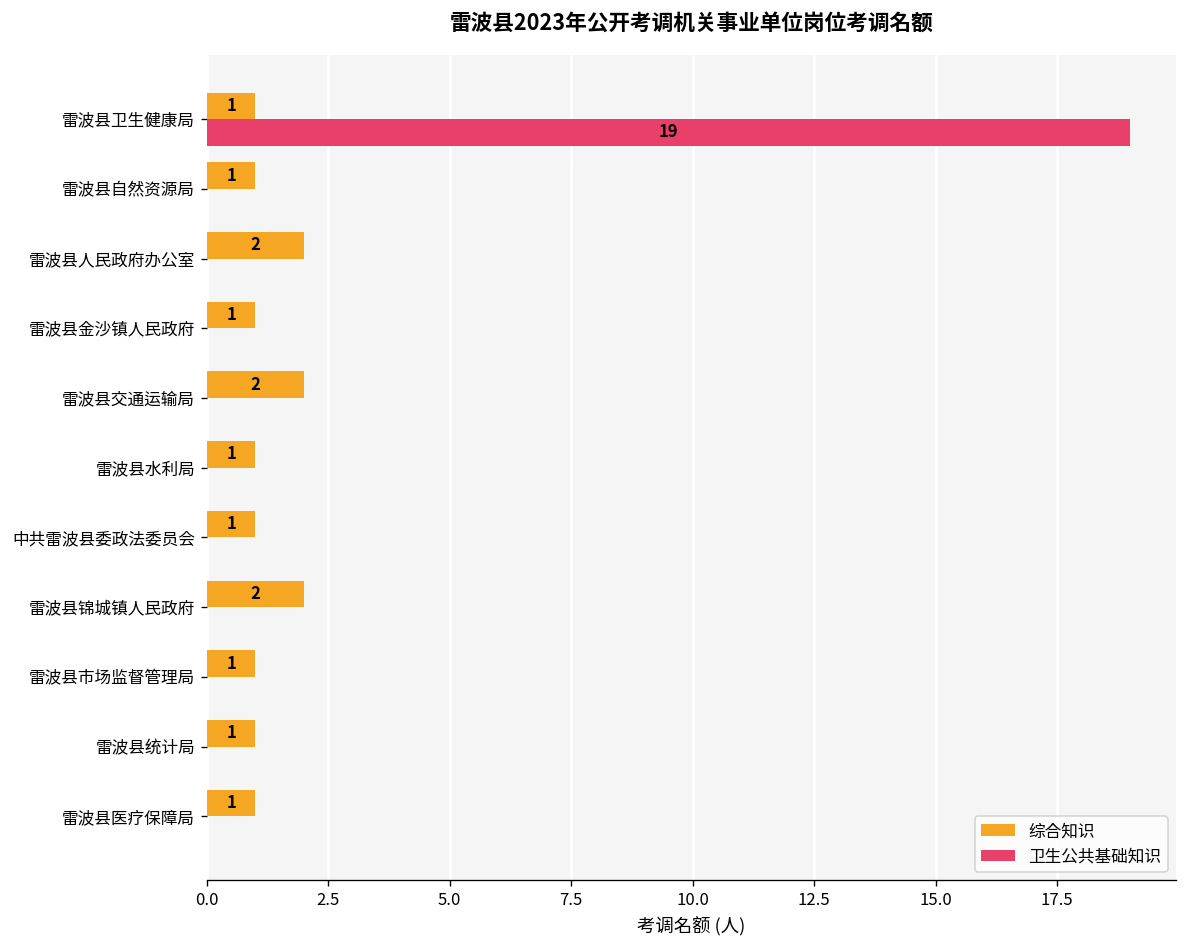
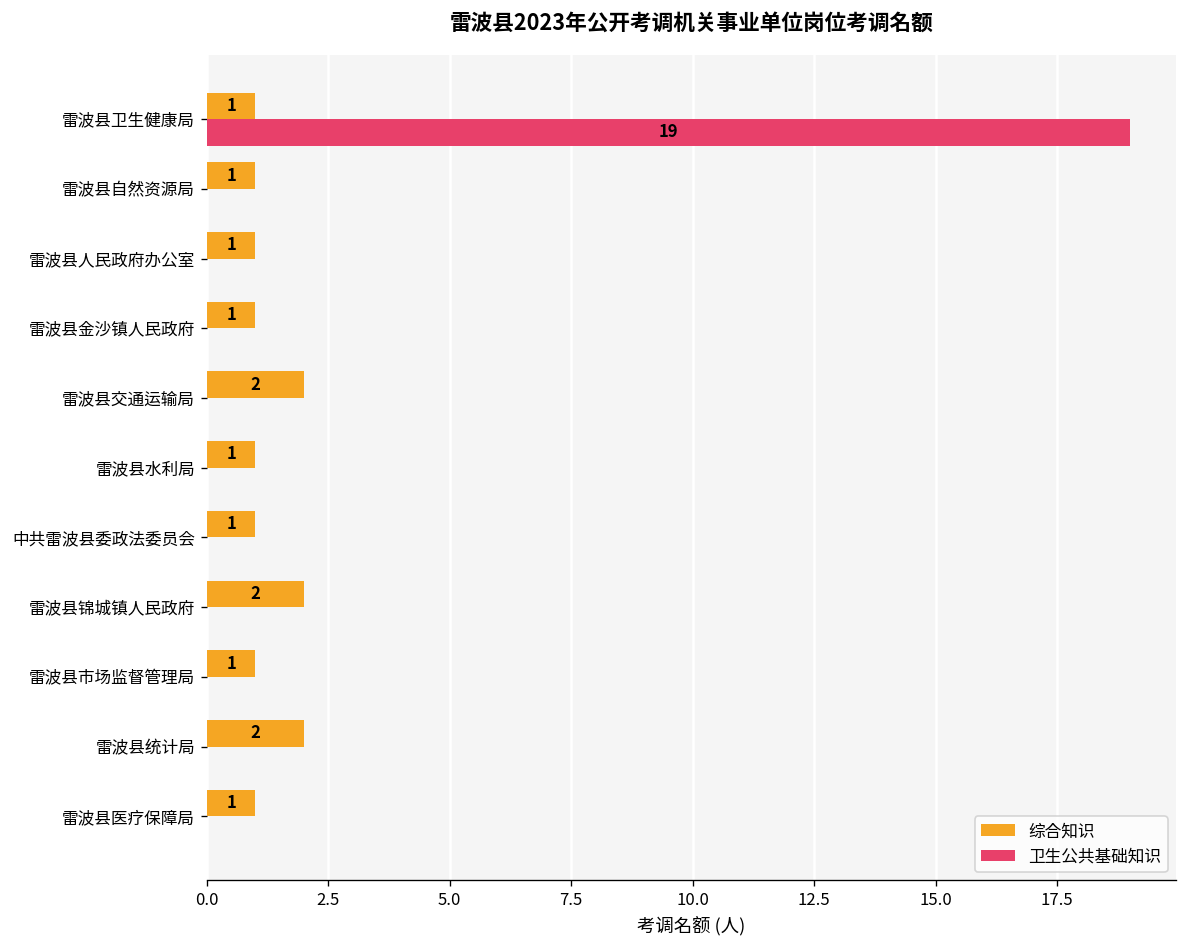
  {
    "综合知识": {
      "雷波县卫生健康局": 1,
      "雷波县自然资源局": 1,
-     "雷波县人民政府办公室": 2,
+     "雷波县人民政府办公室": 1,
      "雷波县金沙镇人民政府": 1,
      "雷波县交通运输局": 2,
      "雷波县水利局": 1,
      "中共雷波县委政法委员会": 1,
      "雷波县锦城镇人民政府": 2,
      "雷波县市场监督管理局": 1,
-     "雷波县统计局": 1,
+     "雷波县统计局": 2,
      "雷波县医疗保障局": 1
    },
    "卫生公共基础知识": {
      "雷波县卫生健康局": 19
    }
  }
